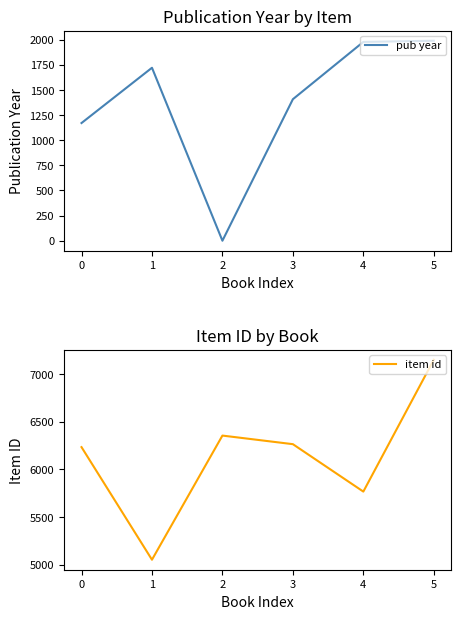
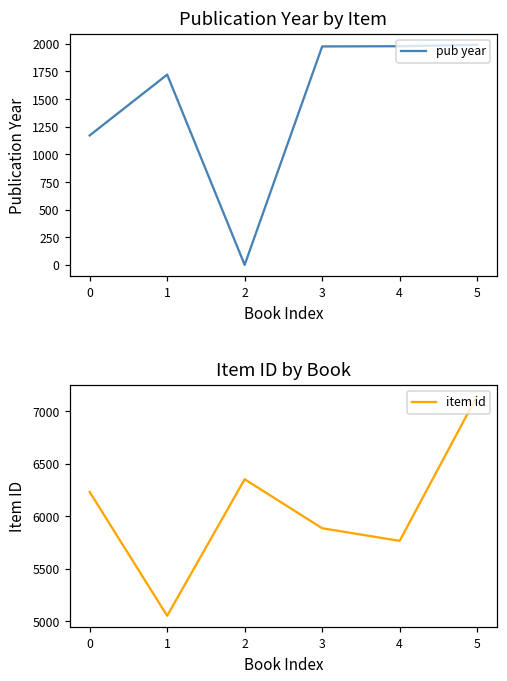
  {
    "Publication Year by Item": {
      "0": 1170,
      "1": 1720,
      "2": 0,
-     "3": 1410
+     "3": 1980
    },
    "Item ID by Book": {
      "0": 6200,
      "1": 5100,
      "2": 6400,
-     "3": 6300,
+     "3": 5900,
      "4": 5800
    }
  }
